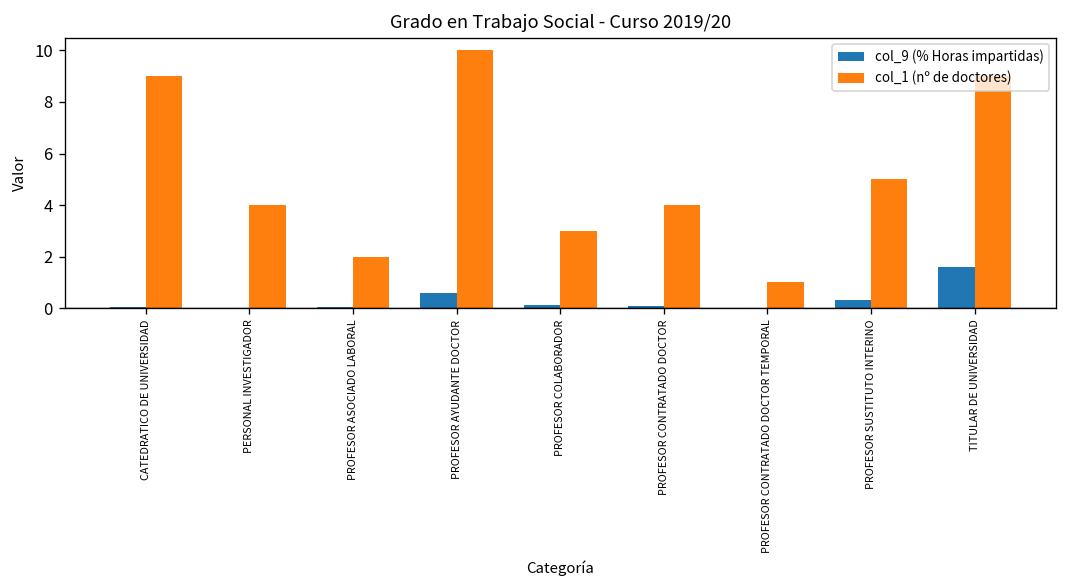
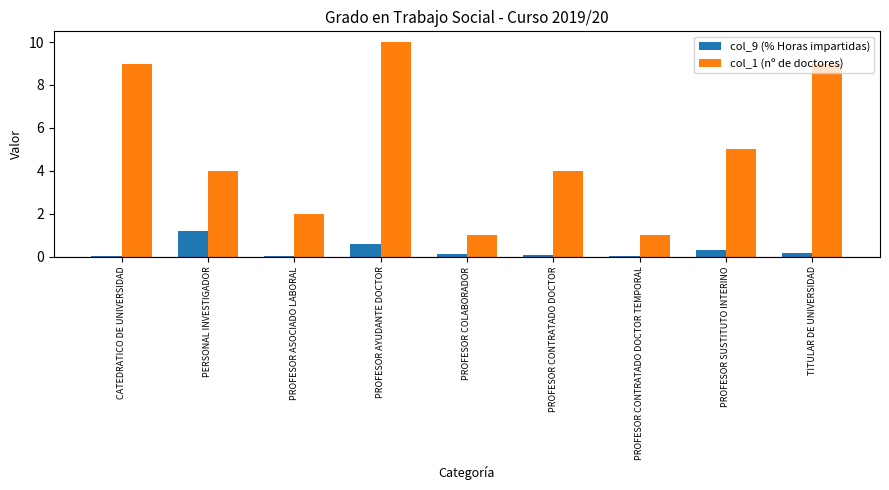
  {
    "col_9 (% Horas impartidas)": {
-     "PERSONAL INVESTIGADOR": 0.0,
+     "PERSONAL INVESTIGADOR": 1.2,
      "PROFESOR AYUDANTE DOCTOR": 0.6,
      "PROFESOR SUSTITUTO INTERINO": 0.3,
-     "TITULAR DE UNIVERSIDAD": 1.6
+     "TITULAR DE UNIVERSIDAD": 0.2
    },
    "col_1 (nº de doctores)": {
      "CATEDRATICO DE UNIVERSIDAD": 9,
      "PERSONAL INVESTIGADOR": 4,
      "PROFESOR ASOCIADO LABORAL": 2,
      "PROFESOR AYUDANTE DOCTOR": 10,
-     "PROFESOR COLABORADOR": 3,
+     "PROFESOR COLABORADOR": 1,
      "PROFESOR CONTRATADO DOCTOR": 4,
      "PROFESOR CONTRATADO DOCTOR TEMPORAL": 1,
      "PROFESOR SUSTITUTO INTERINO": 5
    }
  }
